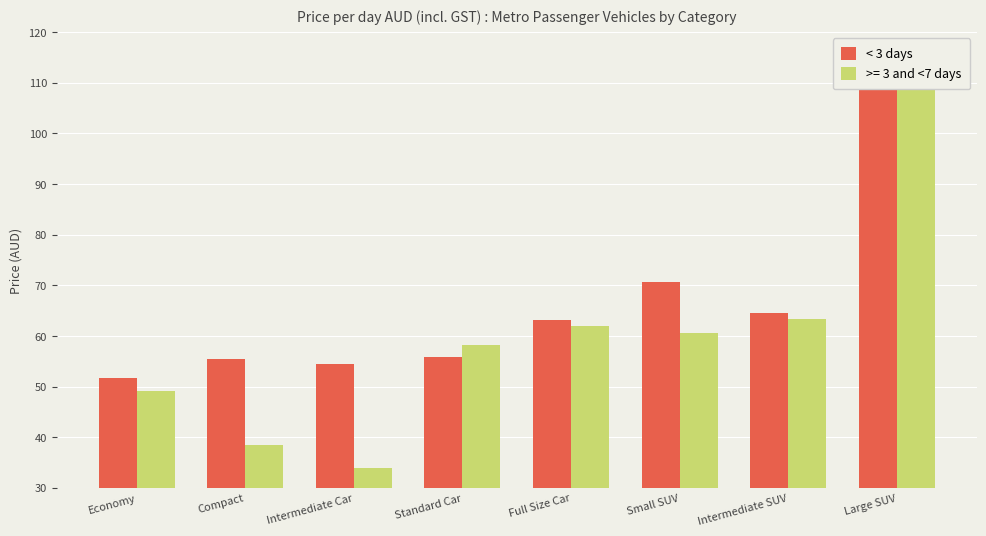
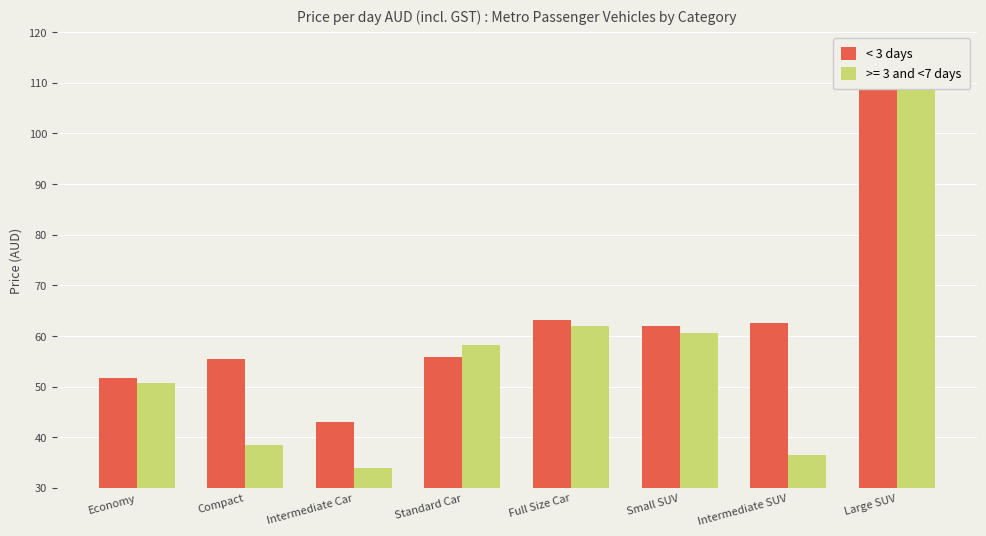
  {
    "< 3 days": {
      "Economy": 52,
      "Compact": 55,
-     "Intermediate Car": 54,
+     "Intermediate Car": 43,
      "Standard Car": 56,
      "Full Size Car": 63,
-     "Small SUV": 71,
-     "Intermediate SUV": 64
+     "Small SUV": 62,
+     "Intermediate SUV": 63
    },
    ">= 3 and <7 days": {
-     "Economy": 49,
+     "Economy": 51,
      "Compact": 38,
      "Intermediate Car": 34,
      "Standard Car": 58,
      "Full Size Car": 62,
      "Small SUV": 61,
-     "Intermediate SUV": 63
+     "Intermediate SUV": 36
    }
  }
